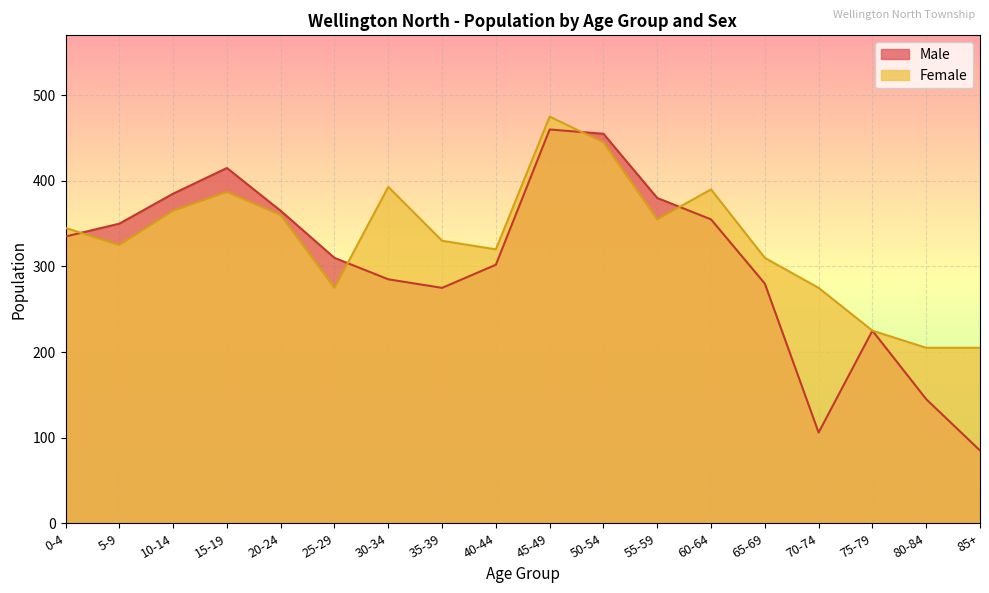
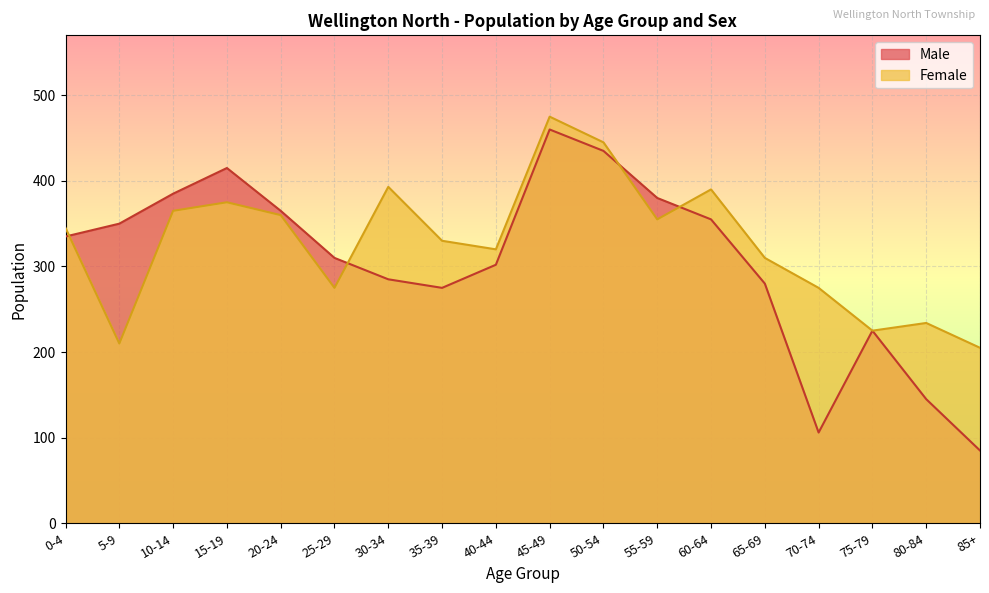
  {
    "Male": {
      "0-4": 340,
      "5-9": 350,
      "10-14": 390,
      "15-19": 420,
      "20-24": 370,
      "25-29": 310,
      "30-34": 290,
      "35-39": 280,
      "40-44": 300,
      "45-49": 460,
-     "50-54": 460,
+     "50-54": 440,
      "55-59": 380,
      "60-64": 360,
      "65-69": 280,
      "70-74": 110,
      "80-84": 150,
      "85+": 90
    },
    "Female": {
      "0-4": 350,
-     "5-9": 330,
+     "5-9": 210,
      "10-14": 370,
-     "15-19": 390,
+     "15-19": 380,
      "20-24": 360,
      "25-29": 280,
      "30-34": 390,
      "35-39": 330,
      "40-44": 320,
      "45-49": 480,
      "50-54": 450,
      "55-59": 360,
      "60-64": 390,
      "65-69": 310,
      "70-74": 280,
-     "80-84": 210,
+     "80-84": 230,
      "85+": 210
    }
  }
